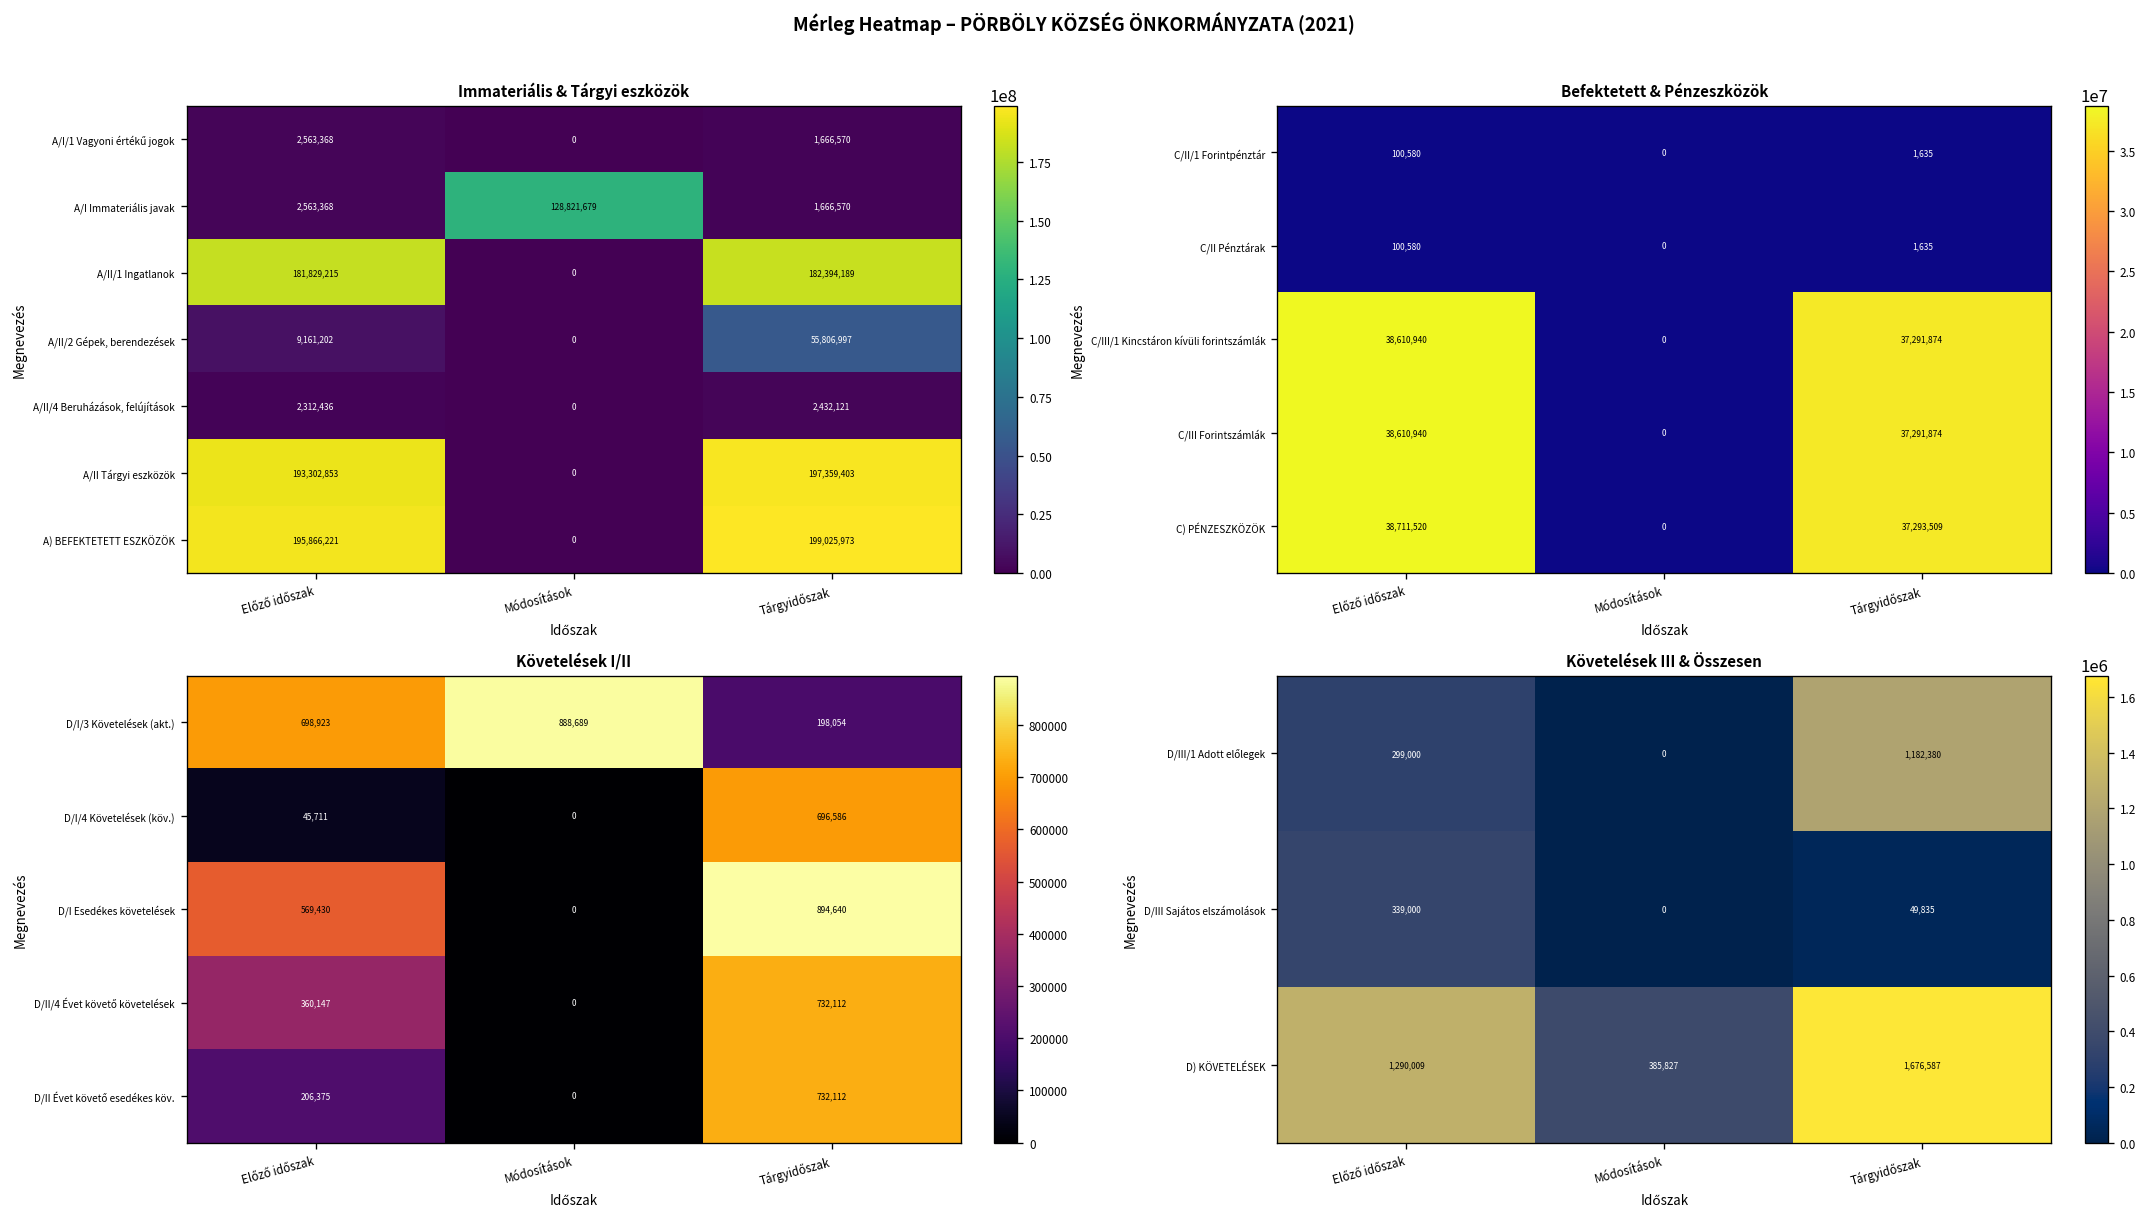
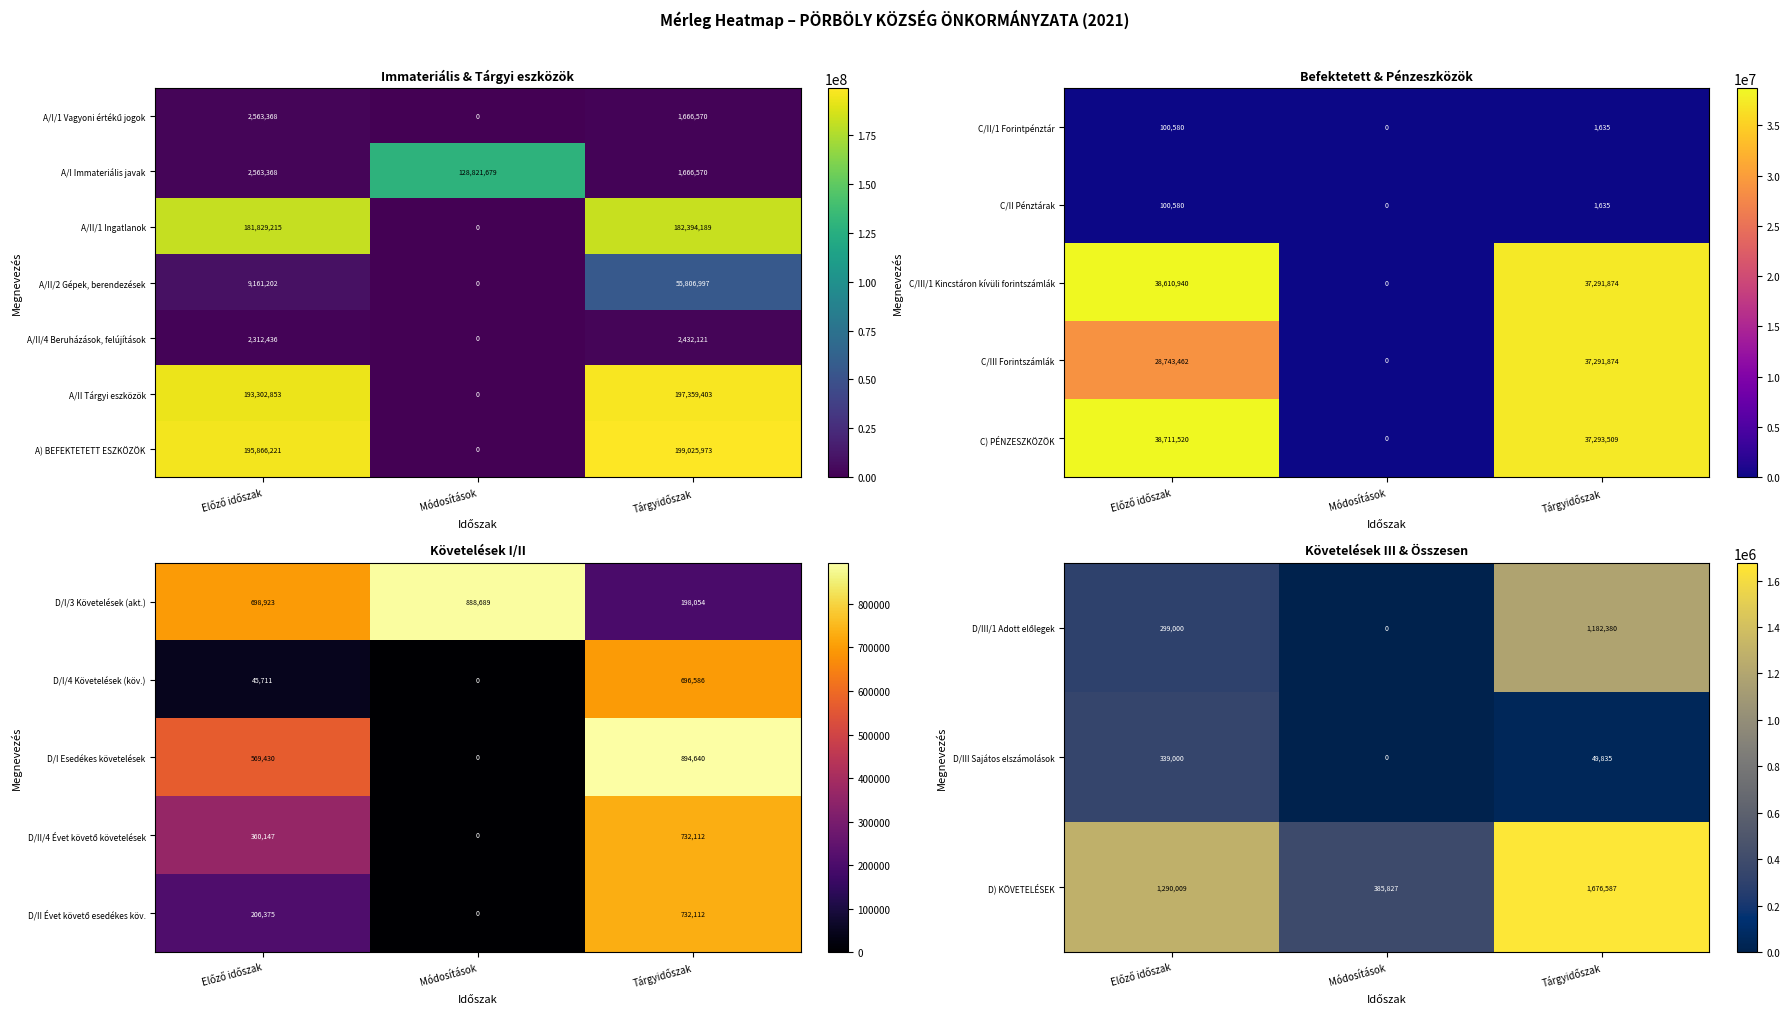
  {
    "Immateriális & Tárgyi eszközök": {
      "A/I/1 Vagyoni értékű jogok": {
        "Előző időszak": "2,563,368",
        "Módosítások": "0",
        "Tárgyidőszak": "1,666,570"
      },
      "A/I Immateriális javak": {
        "Előző időszak": "2,563,368",
        "Módosítások": "128,821,679",
        "Tárgyidőszak": "1,666,570"
      },
      "A/II/1 Ingatlanok": {
        "Előző időszak": "181,829,215",
        "Módosítások": "0",
        "Tárgyidőszak": "182,394,189"
      },
      "A/II/2 Gépek, berendezések": {
        "Előző időszak": "9,161,202",
        "Módosítások": "0",
        "Tárgyidőszak": "55,806,997"
      },
      "A/II/4 Beruházások, felújítások": {
        "Előző időszak": "2,312,436",
        "Módosítások": "0",
        "Tárgyidőszak": "2,432,121"
      },
      "A/II Tárgyi eszközök": {
        "Előző időszak": "193,302,853",
        "Módosítások": "0",
        "Tárgyidőszak": "197,359,403"
      },
      "A) BEFEKTETETT ESZKÖZÖK": {
        "Előző időszak": "195,866,221",
        "Módosítások": "0",
        "Tárgyidőszak": "199,025,973"
      }
    },
    "Befektetett & Pénzeszközök": {
      "C/II/1 Forintpénztár": {
        "Előző időszak": "100,580",
        "Módosítások": "0",
        "Tárgyidőszak": "1,635"
      },
      "C/II Pénztárak": {
        "Előző időszak": "100,580",
        "Módosítások": "0",
        "Tárgyidőszak": "1,635"
      },
      "C/III/1 Kincstáron kívüli forintszámlák": {
        "Előző időszak": "38,610,940",
        "Módosítások": "0",
        "Tárgyidőszak": "37,291,874"
      },
      "C/III Forintszámlák": {
-       "Előző időszak": "38,610,940",
+       "Előző időszak": "28,743,462",
        "Módosítások": "0",
        "Tárgyidőszak": "37,291,874"
      },
      "C) PÉNZESZKÖZÖK": {
        "Előző időszak": "38,711,520",
        "Módosítások": "0",
        "Tárgyidőszak": "37,293,509"
      }
    },
    "Követelések I/II": {
      "D/I/3 Követelések (akt.)": {
        "Előző időszak": "698,923",
        "Módosítások": "888,689",
        "Tárgyidőszak": "198,054"
      },
      "D/I/4 Követelések (köv.)": {
        "Előző időszak": "45,711",
        "Módosítások": "0",
        "Tárgyidőszak": "696,586"
      },
      "D/I Esedékes követelések": {
        "Előző időszak": "569,430",
        "Módosítások": "0",
        "Tárgyidőszak": "894,640"
      },
      "D/II/4 Évet követő követelések": {
        "Előző időszak": "360,147",
        "Módosítások": "0",
        "Tárgyidőszak": "732,112"
      },
      "D/II Évet követő esedékes köv.": {
        "Előző időszak": "206,375",
        "Módosítások": "0",
        "Tárgyidőszak": "732,112"
      }
    },
    "Követelések III & Összesen": {
      "D/III/1 Adott előlegek": {
        "Előző időszak": "299,000",
        "Módosítások": "0",
        "Tárgyidőszak": "1,182,380"
      },
      "D/III Sajátos elszámolások": {
        "Előző időszak": "339,000",
        "Módosítások": "0",
        "Tárgyidőszak": "49,835"
      },
      "D) KÖVETELÉSEK": {
        "Előző időszak": "1,290,009",
        "Módosítások": "385,827",
        "Tárgyidőszak": "1,676,587"
      }
    }
  }
